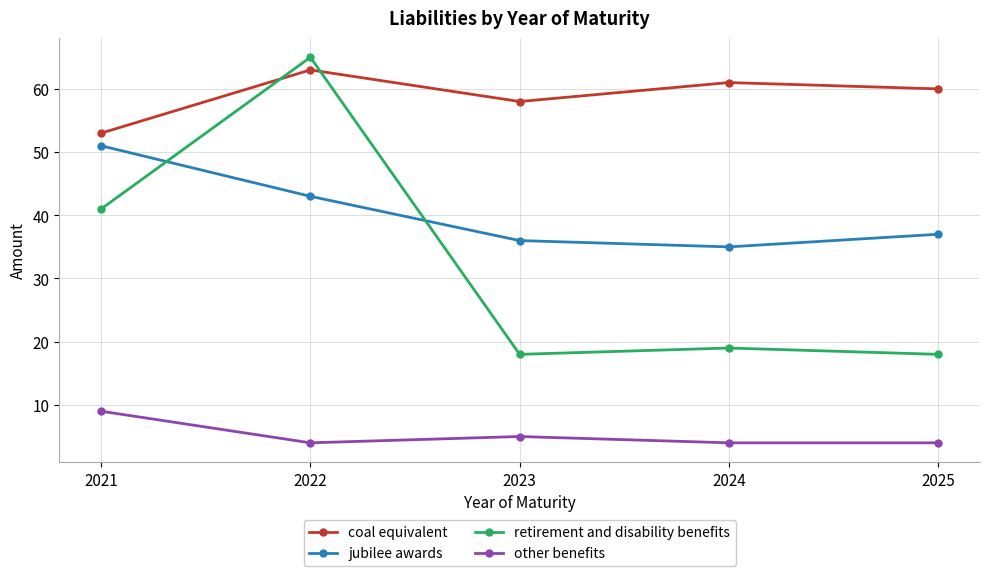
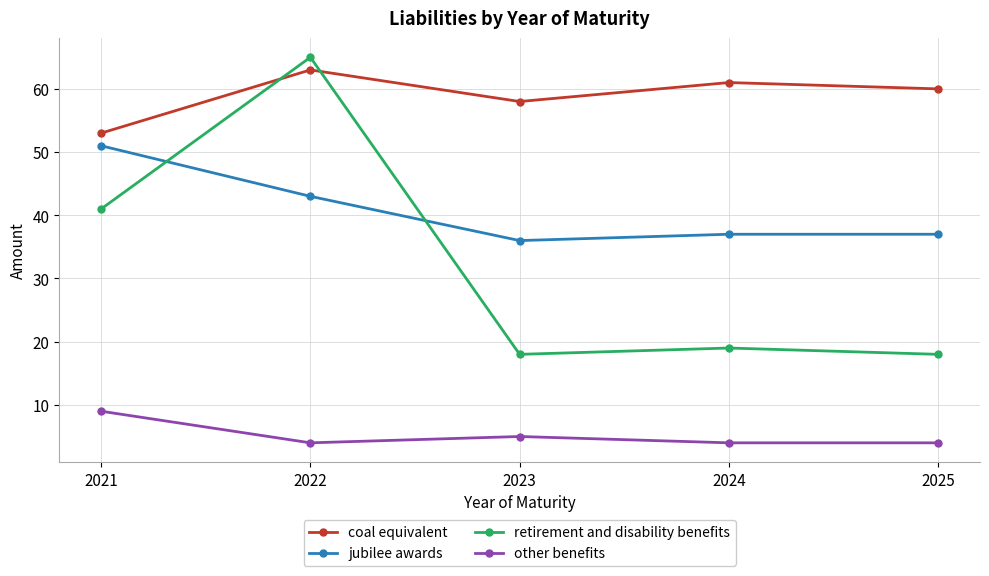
  {
    "coal equivalent": {
      "2021": 53,
      "2022": 63,
      "2023": 58,
      "2024": 61,
      "2025": 60
    },
    "jubilee awards": {
      "2021": 51,
      "2022": 43,
      "2023": 36,
-     "2024": 35,
+     "2024": 37,
      "2025": 37
    },
    "retirement and disability benefits": {
      "2021": 41,
      "2022": 65,
      "2023": 18,
      "2024": 19,
      "2025": 18
    },
    "other benefits": {
      "2021": 9,
      "2022": 4,
      "2023": 5,
      "2024": 4,
      "2025": 4
    }
  }
